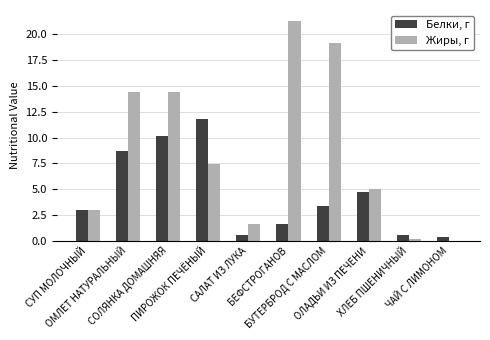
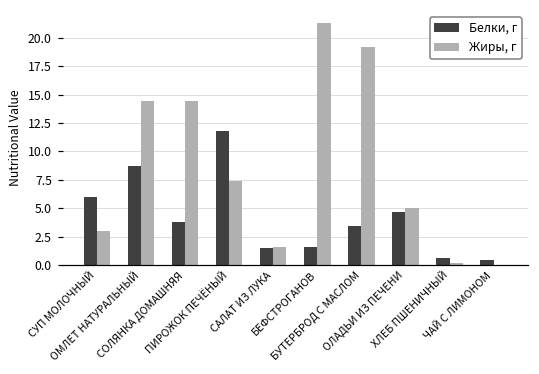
  {
    "Белки, г": {
-     "СУП МОЛОЧНЫЙ": 3,
+     "СУП МОЛОЧНЫЙ": 6,
      "ОМЛЕТ НАТУРАЛЬНЫЙ": 8.7,
-     "СОЛЯНКА ДОМАШНЯЯ": 10.2,
+     "СОЛЯНКА ДОМАШНЯЯ": 3.8,
      "ПИРОЖОК ПЕЧЁНЫЙ": 11.8,
-     "САЛАТ ИЗ ЛУКА": 0.6,
+     "САЛАТ ИЗ ЛУКА": 1.5,
      "БЕФСТРОГАНОВ": 1.6,
      "БУТЕРБРОД С МАСЛОМ": 3.4,
      "ОЛАДЬИ ИЗ ПЕЧЕНИ": 4.7,
      "ХЛЕБ ПШЕНИЧНЫЙ": 0.6,
      "ЧАЙ С ЛИМОНОМ": 0.4
    },
    "Жиры, г": {
      "СУП МОЛОЧНЫЙ": 3.0,
      "ОМЛЕТ НАТУРАЛЬНЫЙ": 14.4,
      "СОЛЯНКА ДОМАШНЯЯ": 14.4,
      "ПИРОЖОК ПЕЧЁНЫЙ": 7.4,
      "САЛАТ ИЗ ЛУКА": 1.6,
      "БЕФСТРОГАНОВ": 21.3,
      "БУТЕРБРОД С МАСЛОМ": 19.2,
      "ОЛАДЬИ ИЗ ПЕЧЕНИ": 5.0,
      "ЧАЙ С ЛИМОНОМ": 0.0
    }
  }
